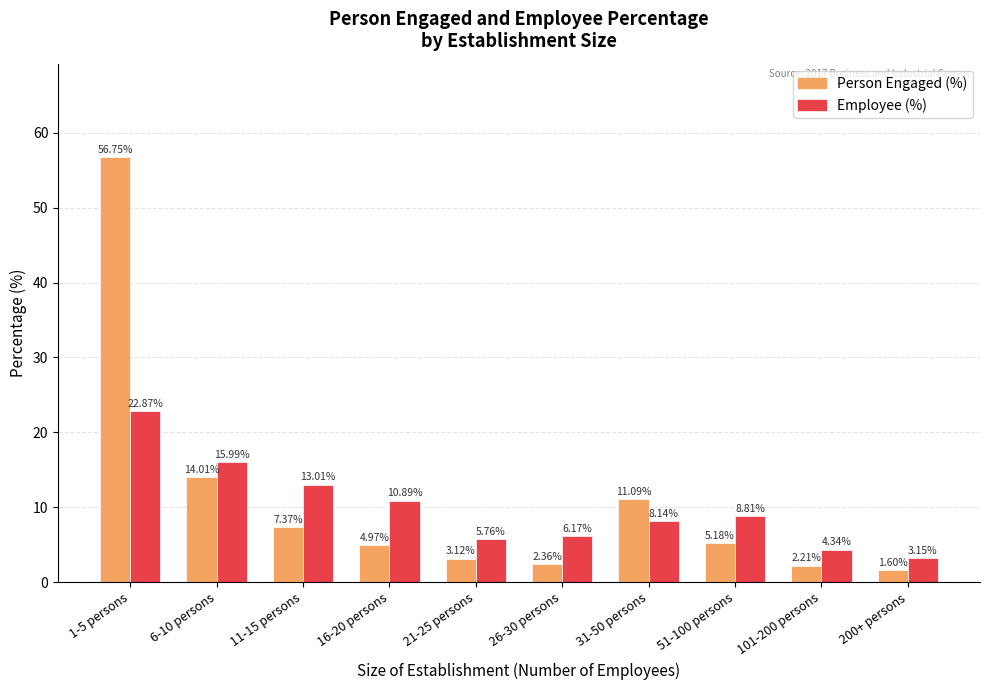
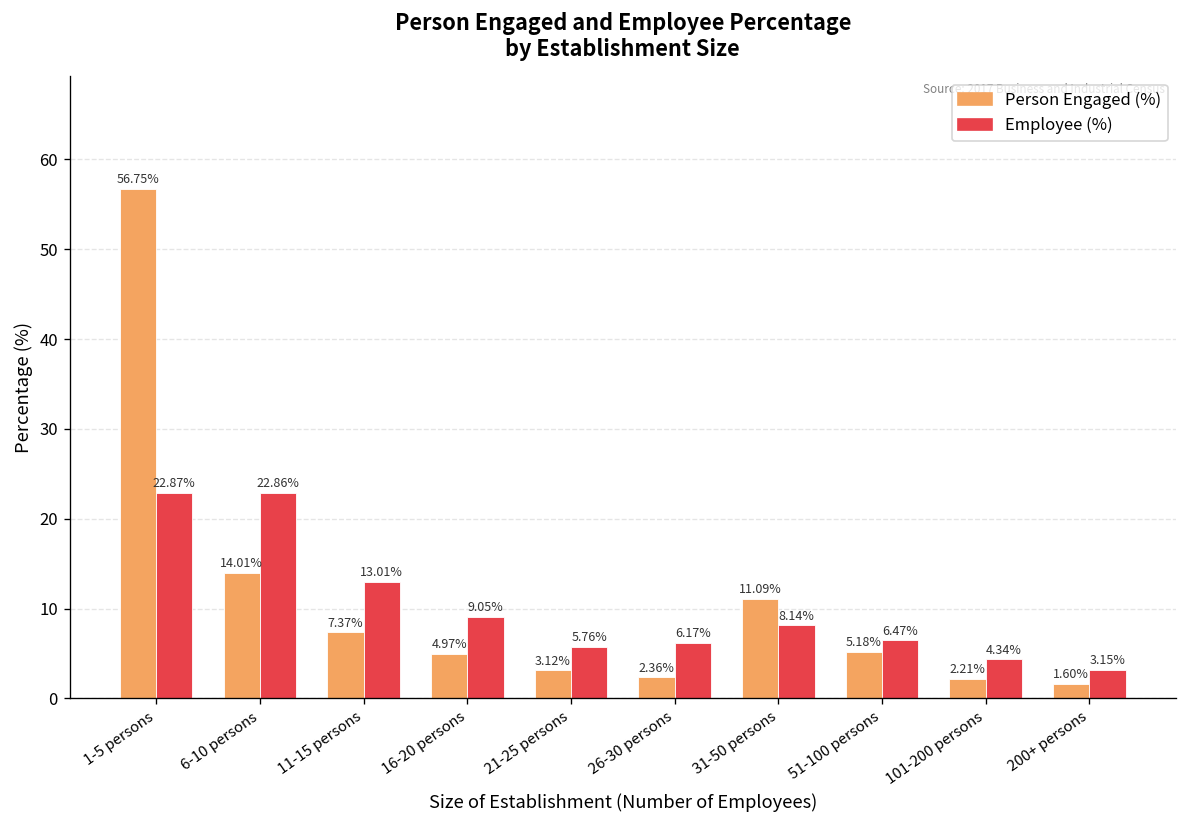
  {
    "Person Engaged (%)": {
      "1-5 persons": "56.75%",
      "6-10 persons": "14.01%",
      "11-15 persons": "7.37%",
      "16-20 persons": "4.97%",
      "21-25 persons": "3.12%",
      "26-30 persons": "2.36%",
      "31-50 persons": "11.09%",
      "51-100 persons": "5.18%",
      "101-200 persons": "2.21%",
      "200+ persons": "1.60%"
    },
    "Employee (%)": {
      "1-5 persons": "22.87%",
-     "6-10 persons": "15.99%",
+     "6-10 persons": "22.86%",
      "11-15 persons": "13.01%",
-     "16-20 persons": "10.89%",
+     "16-20 persons": "9.05%",
      "21-25 persons": "5.76%",
      "26-30 persons": "6.17%",
      "31-50 persons": "8.14%",
-     "51-100 persons": "8.81%",
+     "51-100 persons": "6.47%",
      "101-200 persons": "4.34%",
      "200+ persons": "3.15%"
    }
  }
